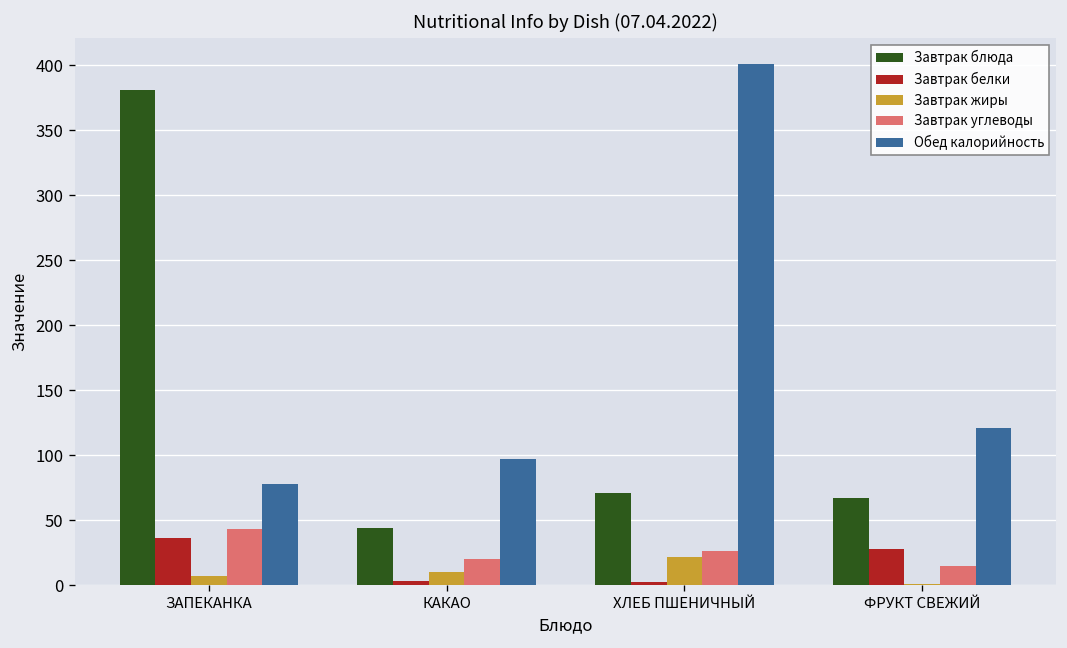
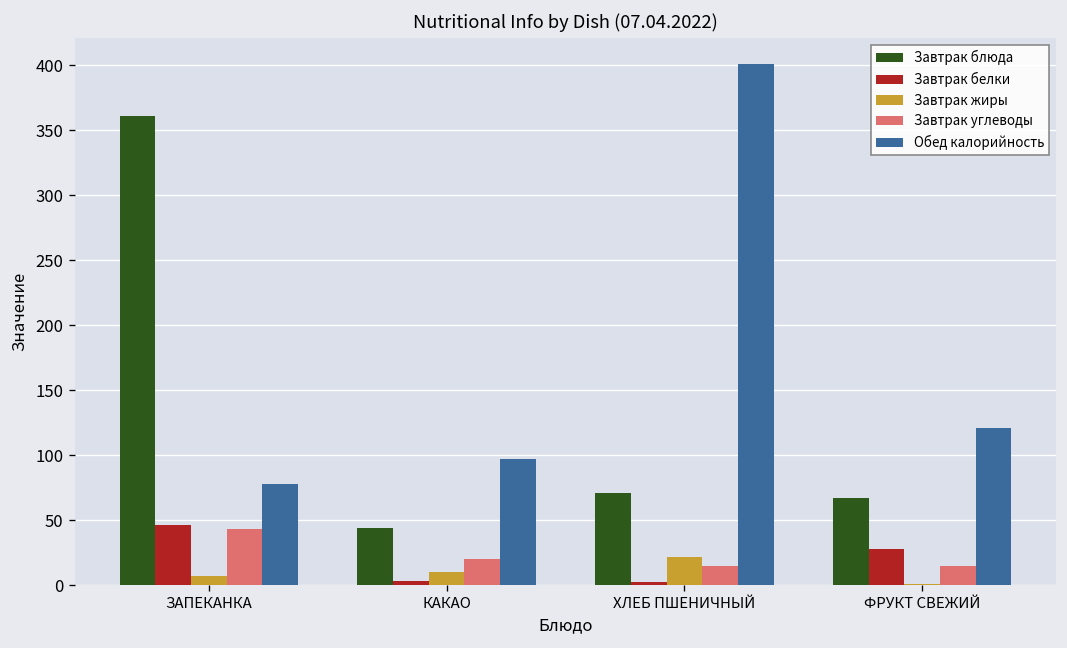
  {
    "Завтрак блюда": {
-     "ЗАПЕКАНКА": 381,
+     "ЗАПЕКАНКА": 361,
      "КАКАО": 44,
      "ХЛЕБ ПШЕНИЧНЫЙ": 71,
      "ФРУКТ СВЕЖИЙ": 67
    },
    "Завтрак белки": {
-     "ЗАПЕКАНКА": 36,
+     "ЗАПЕКАНКА": 46,
      "КАКАО": 3,
      "ХЛЕБ ПШЕНИЧНЫЙ": 2,
      "ФРУКТ СВЕЖИЙ": 28
    },
    "Завтрак жиры": {
      "ЗАПЕКАНКА": 7,
      "КАКАО": 11,
      "ХЛЕБ ПШЕНИЧНЫЙ": 22
    },
    "Завтрак углеводы": {
      "ЗАПЕКАНКА": 43,
      "КАКАО": 20,
-     "ХЛЕБ ПШЕНИЧНЫЙ": 27,
+     "ХЛЕБ ПШЕНИЧНЫЙ": 14,
      "ФРУКТ СВЕЖИЙ": 15
    },
    "Обед калорийность": {
      "ЗАПЕКАНКА": 78,
      "КАКАО": 97,
      "ХЛЕБ ПШЕНИЧНЫЙ": 401,
      "ФРУКТ СВЕЖИЙ": 121
    }
  }
